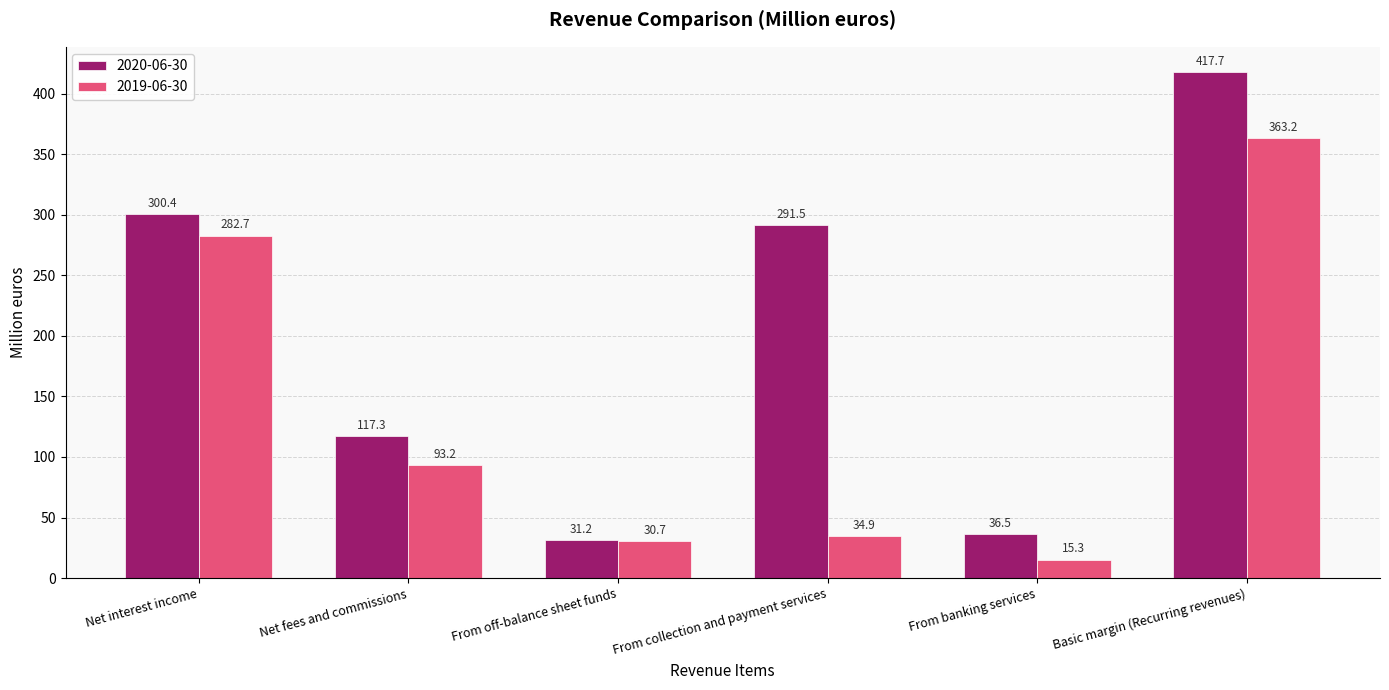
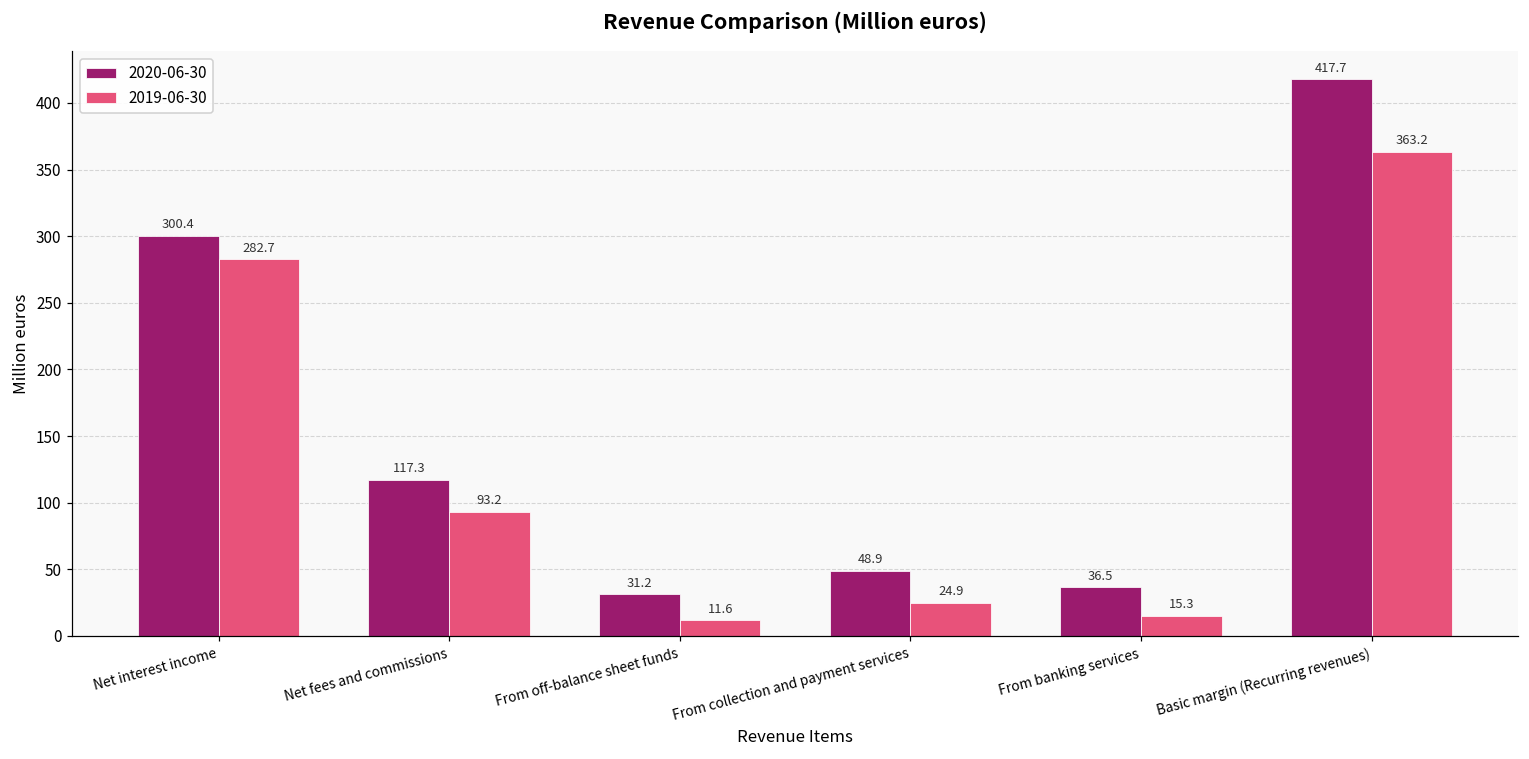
  {
    "2020-06-30": {
      "Net interest income": 300.4,
      "Net fees and commissions": 117.3,
      "From off-balance sheet funds": 31.2,
-     "From collection and payment services": 291.5,
+     "From collection and payment services": 48.9,
      "From banking services": 36.5,
      "Basic margin (Recurring revenues)": 417.7
    },
    "2019-06-30": {
      "Net interest income": 282.7,
      "Net fees and commissions": 93.2,
-     "From off-balance sheet funds": 30.7,
-     "From collection and payment services": 34.9,
+     "From off-balance sheet funds": 11.6,
+     "From collection and payment services": 24.9,
      "From banking services": 15.3,
      "Basic margin (Recurring revenues)": 363.2
    }
  }
